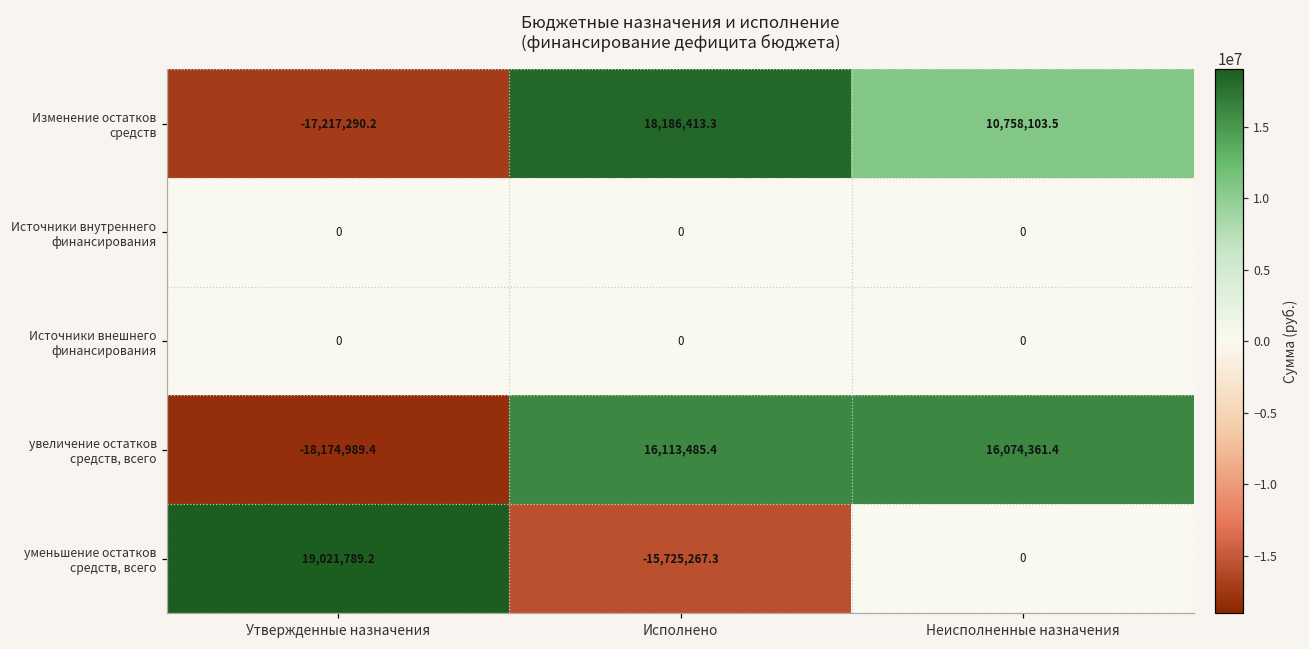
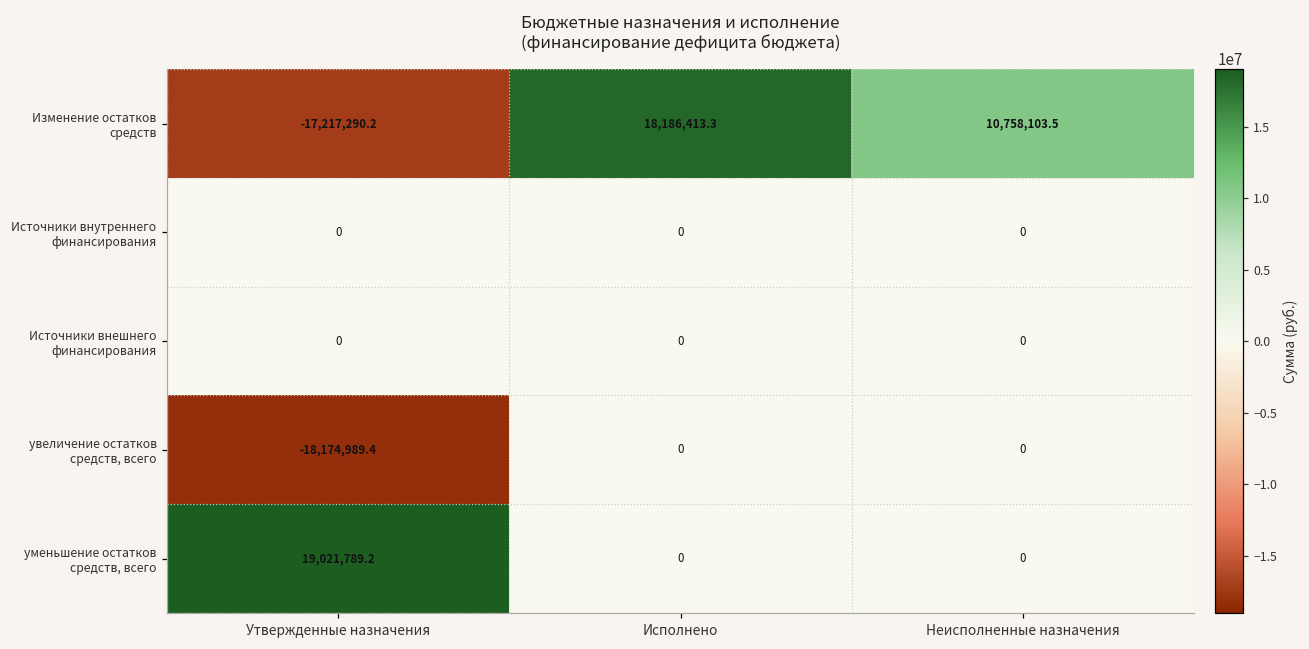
  {
    "Изменение остатков средств": {
      "Утвержденные назначения": "-17,217,290.2",
      "Исполнено": "18,186,413.3",
      "Неисполненные назначения": "10,758,103.5"
    },
    "Источники внутреннего финансирования": {
      "Утвержденные назначения": "0",
      "Исполнено": "0",
      "Неисполненные назначения": "0"
    },
    "Источники внешнего финансирования": {
      "Утвержденные назначения": "0",
      "Исполнено": "0",
      "Неисполненные назначения": "0"
    },
    "увеличение остатков средств, всего": {
      "Утвержденные назначения": "-18,174,989.4",
-     "Исполнено": "16,113,485.4",
-     "Неисполненные назначения": "16,074,361.4"
+     "Исполнено": "0",
+     "Неисполненные назначения": "0"
    },
    "уменьшение остатков средств, всего": {
      "Утвержденные назначения": "19,021,789.2",
-     "Исполнено": "-15,725,267.3",
+     "Исполнено": "0",
      "Неисполненные назначения": "0"
    }
  }
